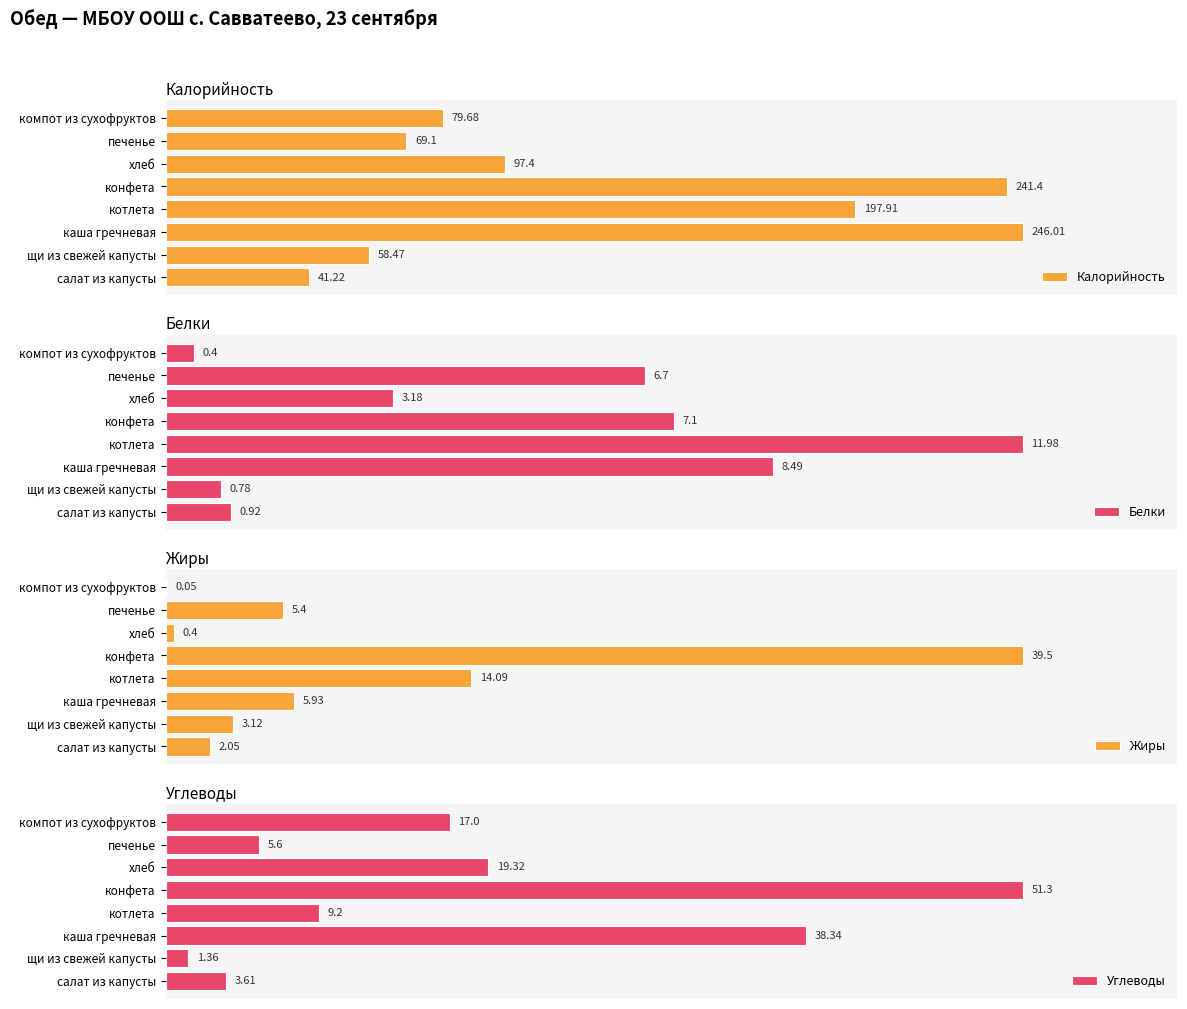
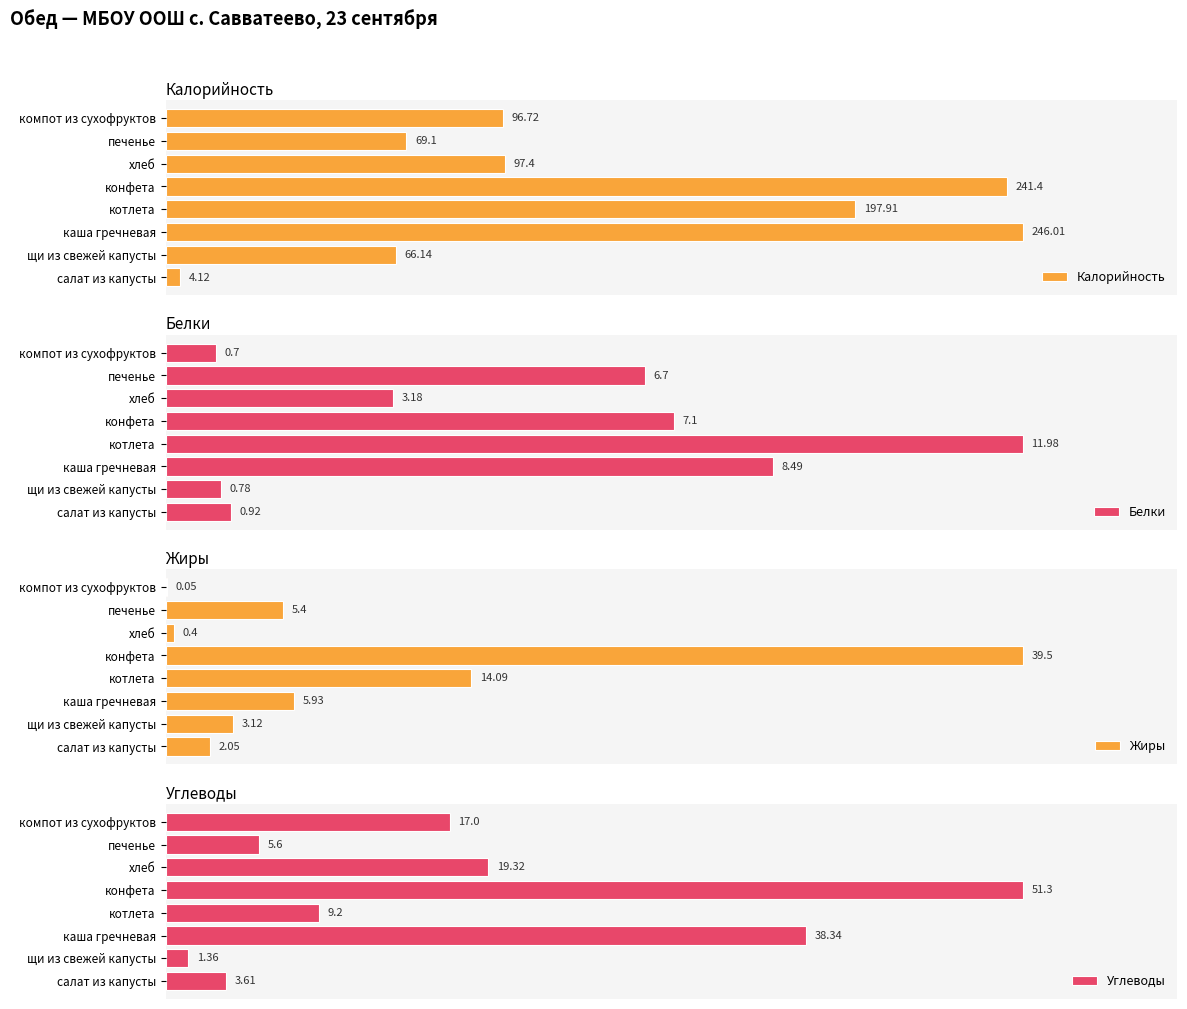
  {
    "Калорийность": {
-     "компот из сухофруктов": 79.68,
+     "компот из сухофруктов": 96.72,
      "печенье": 69.1,
      "хлеб": 97.4,
      "конфета": 241.4,
      "котлета": 197.91,
      "каша гречневая": 246.01,
-     "щи из свежей капусты": 58.47,
-     "салат из капусты": 41.22
+     "щи из свежей капусты": 66.14,
+     "салат из капусты": 4.12
    },
    "Белки": {
-     "компот из сухофруктов": 0.4,
+     "компот из сухофруктов": 0.7,
      "печенье": 6.7,
      "хлеб": 3.18,
      "конфета": 7.1,
      "котлета": 11.98,
      "каша гречневая": 8.49,
      "щи из свежей капусты": 0.78,
      "салат из капусты": 0.92
    },
    "Жиры": {
      "компот из сухофруктов": 0.05,
      "печенье": 5.4,
      "хлеб": 0.4,
      "конфета": 39.5,
      "котлета": 14.09,
      "каша гречневая": 5.93,
      "щи из свежей капусты": 3.12,
      "салат из капусты": 2.05
    },
    "Углеводы": {
      "компот из сухофруктов": 17.0,
      "печенье": 5.6,
      "хлеб": 19.32,
      "конфета": 51.3,
      "котлета": 9.2,
      "каша гречневая": 38.34,
      "щи из свежей капусты": 1.36,
      "салат из капусты": 3.61
    }
  }
